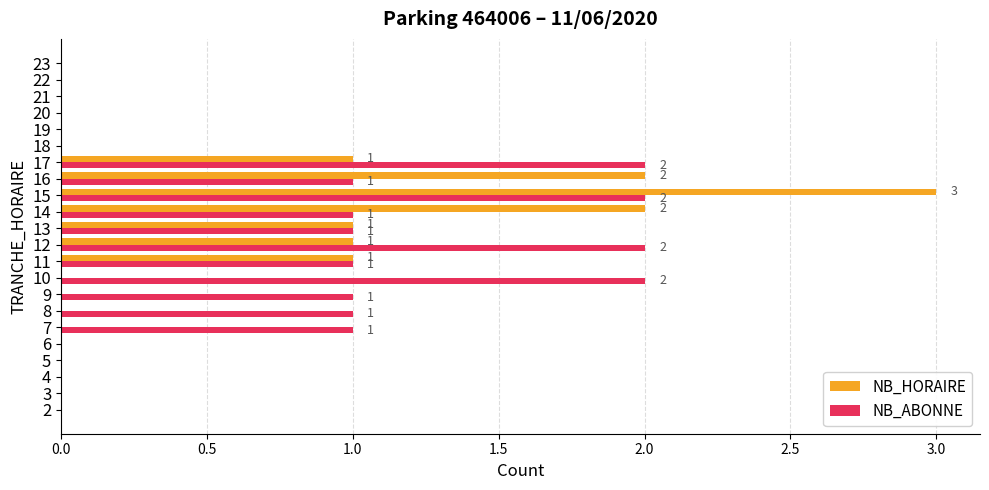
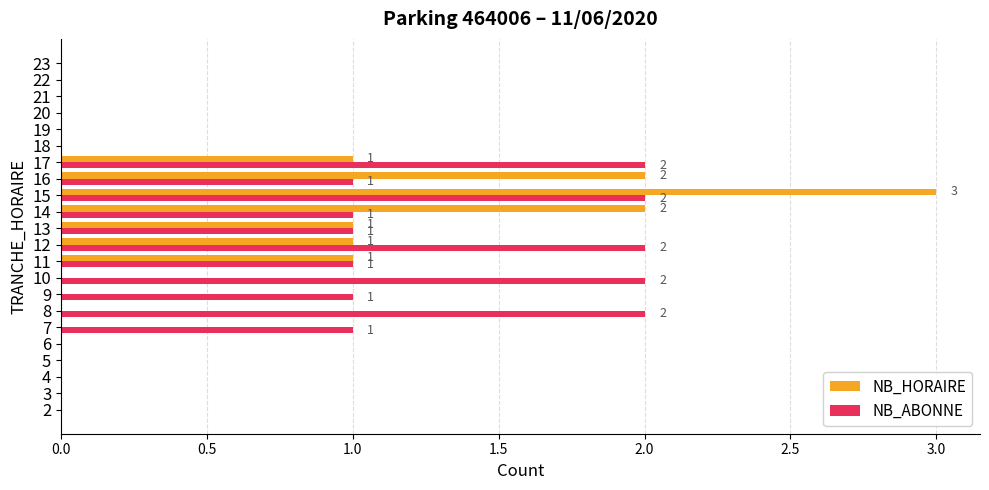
  {
    "NB_HORAIRE": {
      "17": 1,
      "15": 3
    },
    "NB_ABONNE": {
      "16": 1,
      "12": 2,
      "10": 2,
      "9": 1,
-     "8": 1,
+     "8": 2,
      "7": 1
    }
  }
